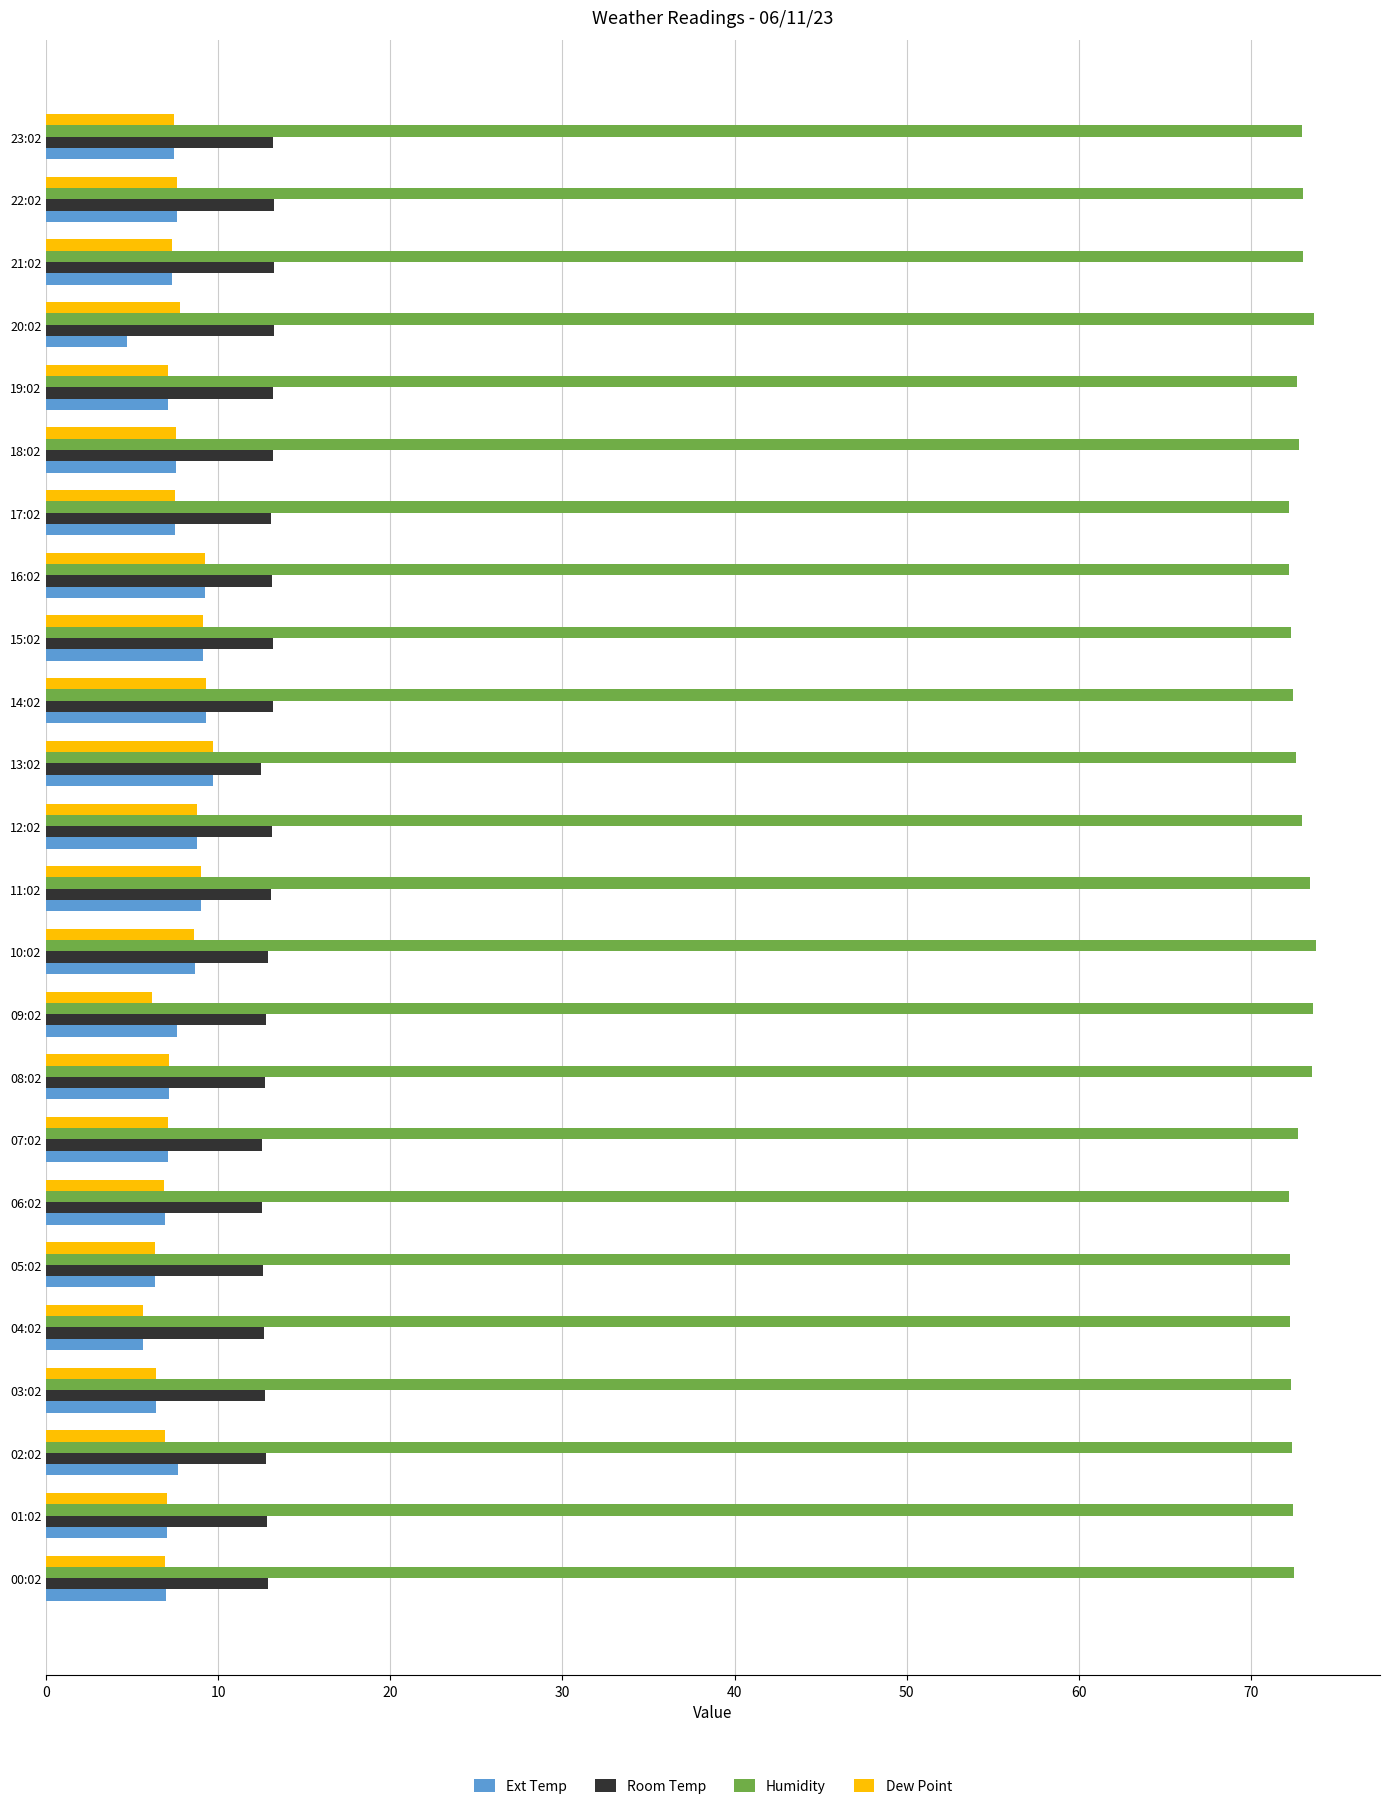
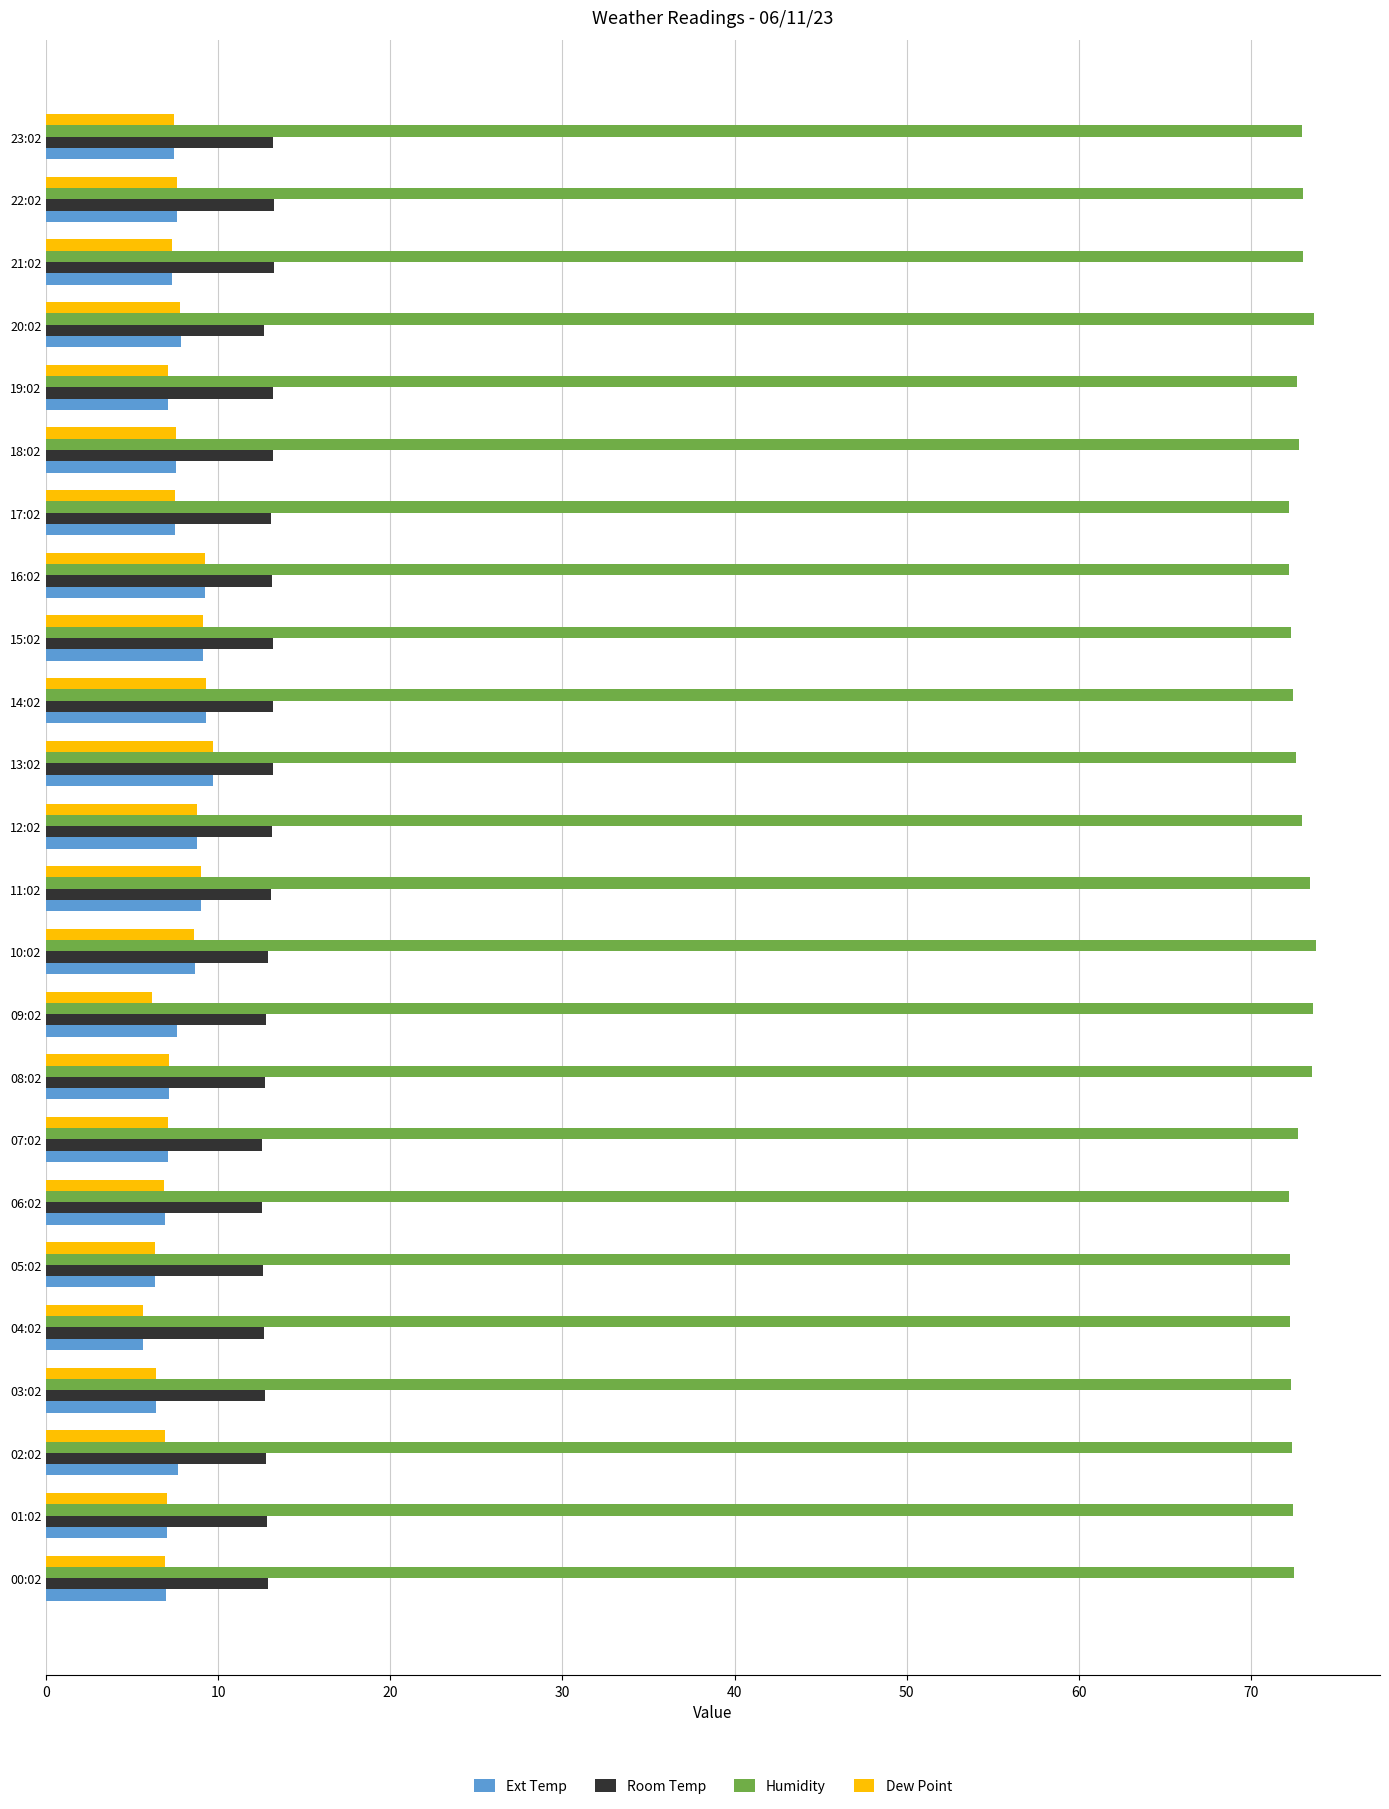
  {
    "Ext Temp": {
      "23:02": 7.4,
      "22:02": 7.6,
      "21:02": 7.3,
-     "20:02": 4.7,
+     "20:02": 7.8,
      "19:02": 7.1,
      "18:02": 7.6,
      "17:02": 7.5,
      "16:02": 9.3,
      "15:02": 9.1,
      "14:02": 9.3,
      "13:02": 9.7,
      "12:02": 8.8,
      "11:02": 9.0,
      "10:02": 8.6,
      "09:02": 7.6,
      "08:02": 7.1,
      "07:02": 7.1,
      "06:02": 6.9,
      "05:02": 6.3,
      "04:02": 5.6,
      "03:02": 6.4,
      "02:02": 7.7,
      "01:02": 7.0,
      "00:02": 6.9
    },
    "Room Temp": {
      "23:02": 13.2,
      "22:02": 13.2,
      "21:02": 13.3,
-     "20:02": 13.3,
+     "20:02": 12.7,
      "19:02": 13.2,
      "18:02": 13.2,
      "17:02": 13.1,
      "16:02": 13.1,
      "15:02": 13.2,
      "14:02": 13.2,
-     "13:02": 12.5,
+     "13:02": 13.2,
      "12:02": 13.1,
      "11:02": 13.1,
      "10:02": 12.9,
      "09:02": 12.8,
      "08:02": 12.7,
      "07:02": 12.5,
      "06:02": 12.5,
      "05:02": 12.6,
      "04:02": 12.6,
      "03:02": 12.7,
      "02:02": 12.8,
      "01:02": 12.8,
      "00:02": 12.9
    },
    "Humidity": {
      "23:02": 73.0,
      "22:02": 73.0,
      "21:02": 73.0,
      "20:02": 73.7,
      "19:02": 72.7,
      "18:02": 72.8,
      "17:02": 72.2,
      "16:02": 72.2,
      "15:02": 72.3,
      "14:02": 72.5,
      "13:02": 72.6,
      "12:02": 73.0,
      "11:02": 73.4,
      "10:02": 73.8,
      "09:02": 73.6,
      "08:02": 73.6,
      "07:02": 72.8,
      "06:02": 72.2,
      "05:02": 72.3,
      "04:02": 72.3,
      "03:02": 72.3,
      "02:02": 72.4,
      "01:02": 72.4,
      "00:02": 72.5
    },
    "Dew Point": {
      "23:02": 7.4,
      "22:02": 7.6,
      "21:02": 7.3,
      "20:02": 7.8,
      "19:02": 7.1,
      "18:02": 7.6,
      "17:02": 7.5,
      "16:02": 9.2,
      "15:02": 9.1,
      "14:02": 9.3,
      "13:02": 9.7,
      "12:02": 8.7,
      "11:02": 9.0,
      "10:02": 8.6,
      "09:02": 6.1,
      "08:02": 7.1,
      "07:02": 7.1,
      "06:02": 6.9,
      "05:02": 6.3,
      "04:02": 5.6,
      "03:02": 6.4,
      "02:02": 6.9,
      "01:02": 7.0,
      "00:02": 6.9
    }
  }
